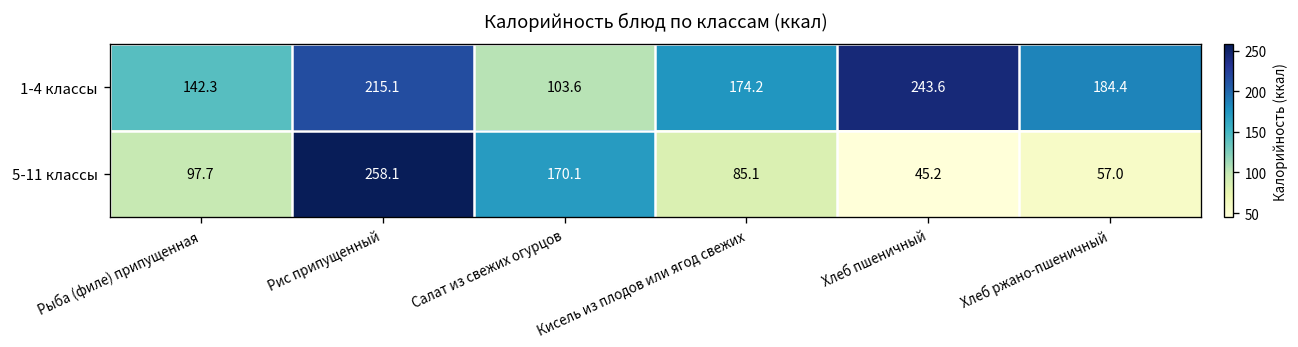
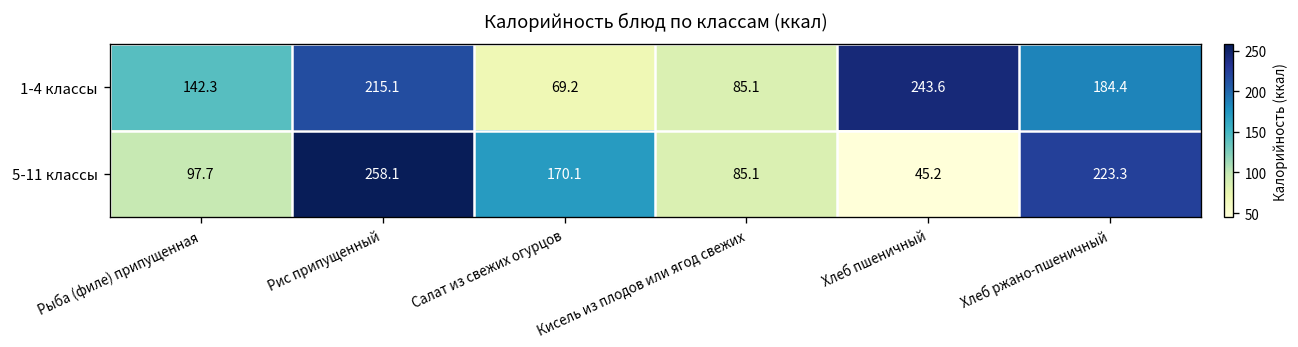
  {
    "1-4 классы": {
      "Рыба (филе) припущенная": 142.3,
      "Рис припущенный": 215.1,
-     "Салат из свежих огурцов": 103.6,
-     "Кисель из плодов или ягод свежих": 174.2,
+     "Салат из свежих огурцов": 69.2,
+     "Кисель из плодов или ягод свежих": 85.1,
      "Хлеб пшеничный": 243.6,
      "Хлеб ржано-пшеничный": 184.4
    },
    "5-11 классы": {
      "Рыба (филе) припущенная": 97.7,
      "Рис припущенный": 258.1,
      "Салат из свежих огурцов": 170.1,
      "Кисель из плодов или ягод свежих": 85.1,
      "Хлеб пшеничный": 45.2,
-     "Хлеб ржано-пшеничный": 57.0
+     "Хлеб ржано-пшеничный": 223.3
    }
  }
